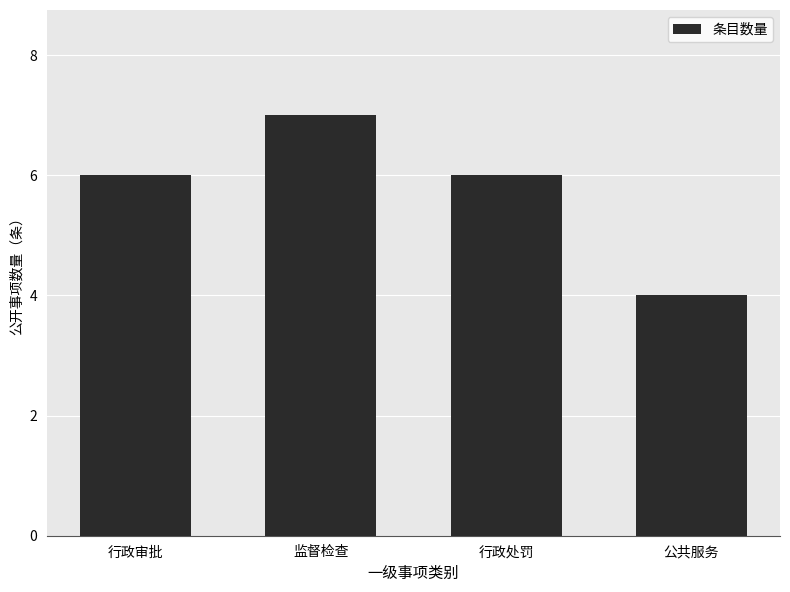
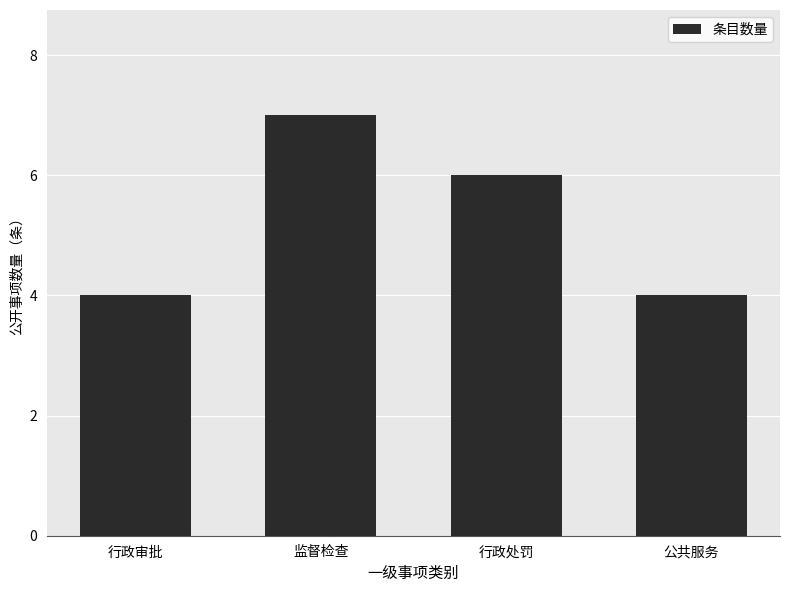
  {
-   "行政审批": 6,
+   "行政审批": 4,
    "监督检查": 7,
    "行政处罚": 6,
    "公共服务": 4
  }
